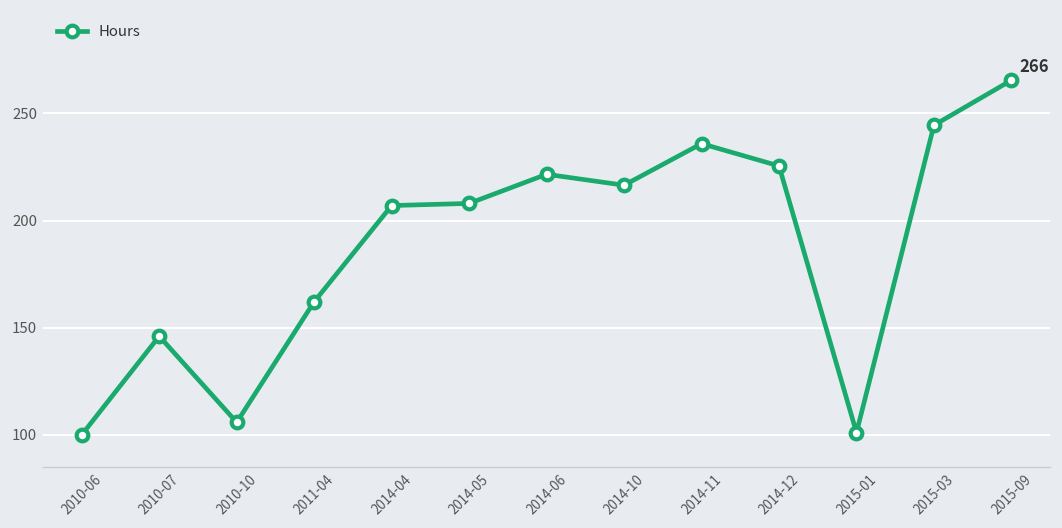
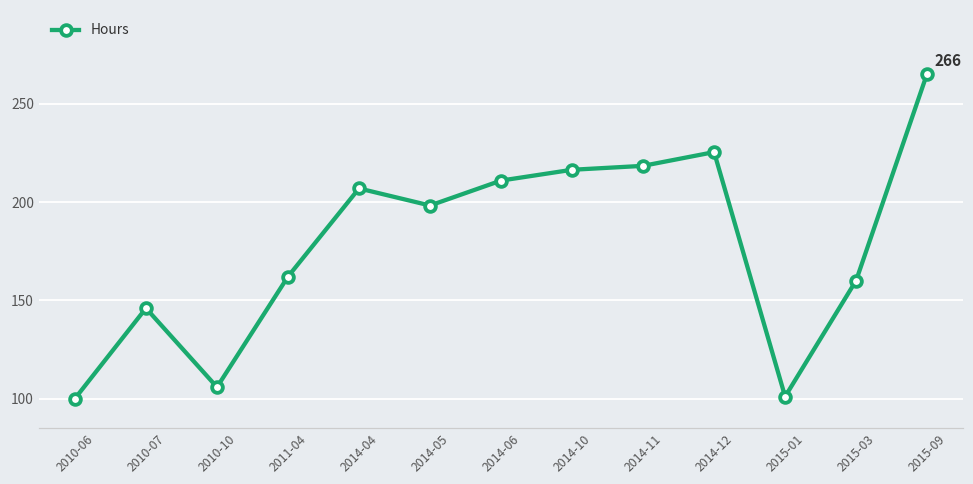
  {
    "2010-06": 100,
    "2010-07": 146,
    "2010-10": 106,
    "2011-04": 162,
    "2014-04": 207,
-   "2014-05": 208,
-   "2014-06": 222,
+   "2014-05": 198,
+   "2014-06": 211,
    "2014-10": 217,
-   "2014-11": 236,
+   "2014-11": 219,
    "2014-12": 226,
    "2015-01": 101,
-   "2015-03": 245
+   "2015-03": 160
  }
